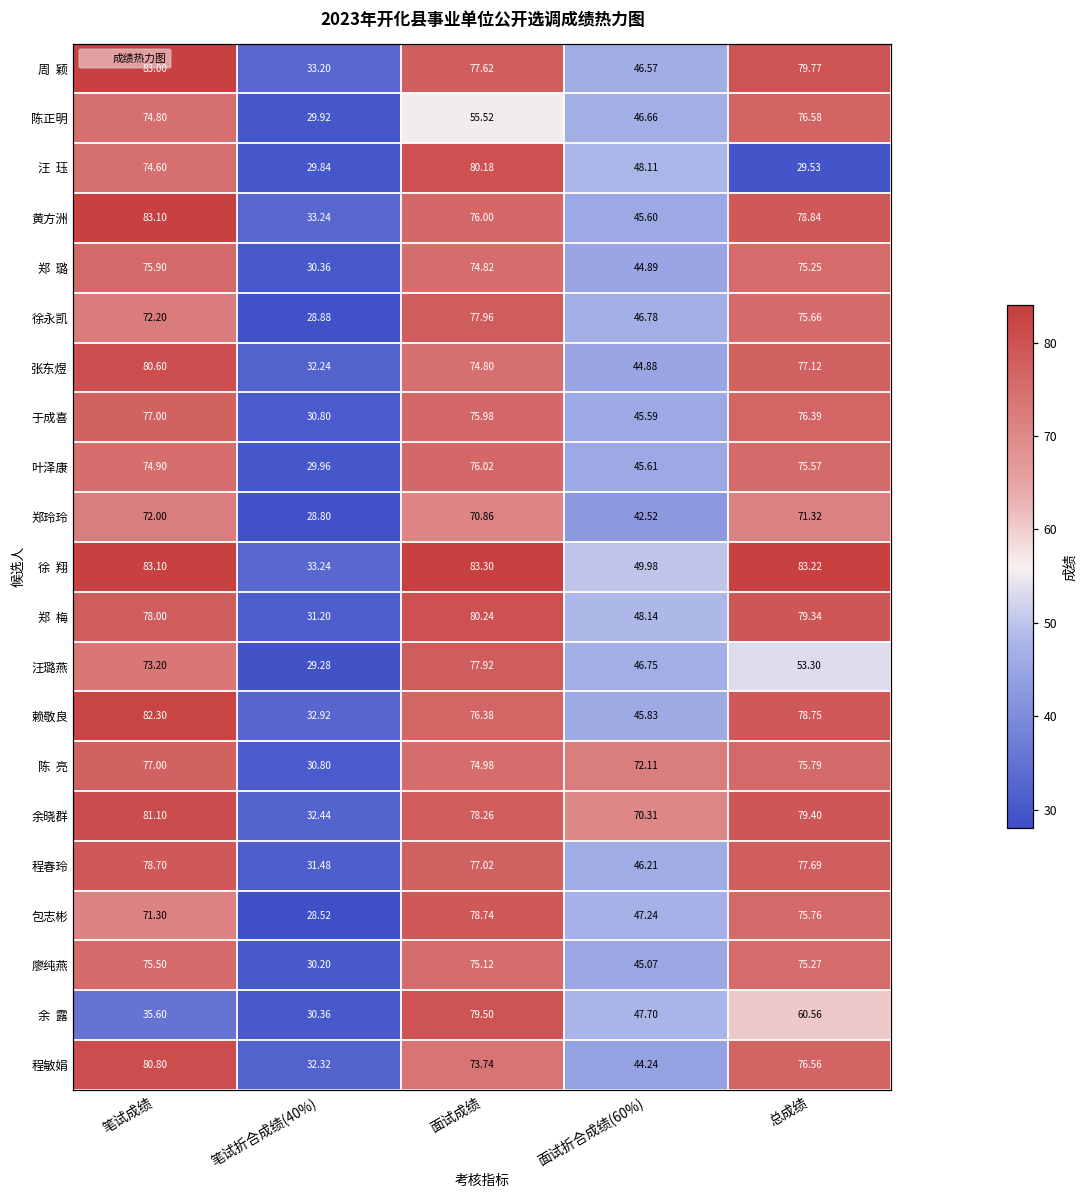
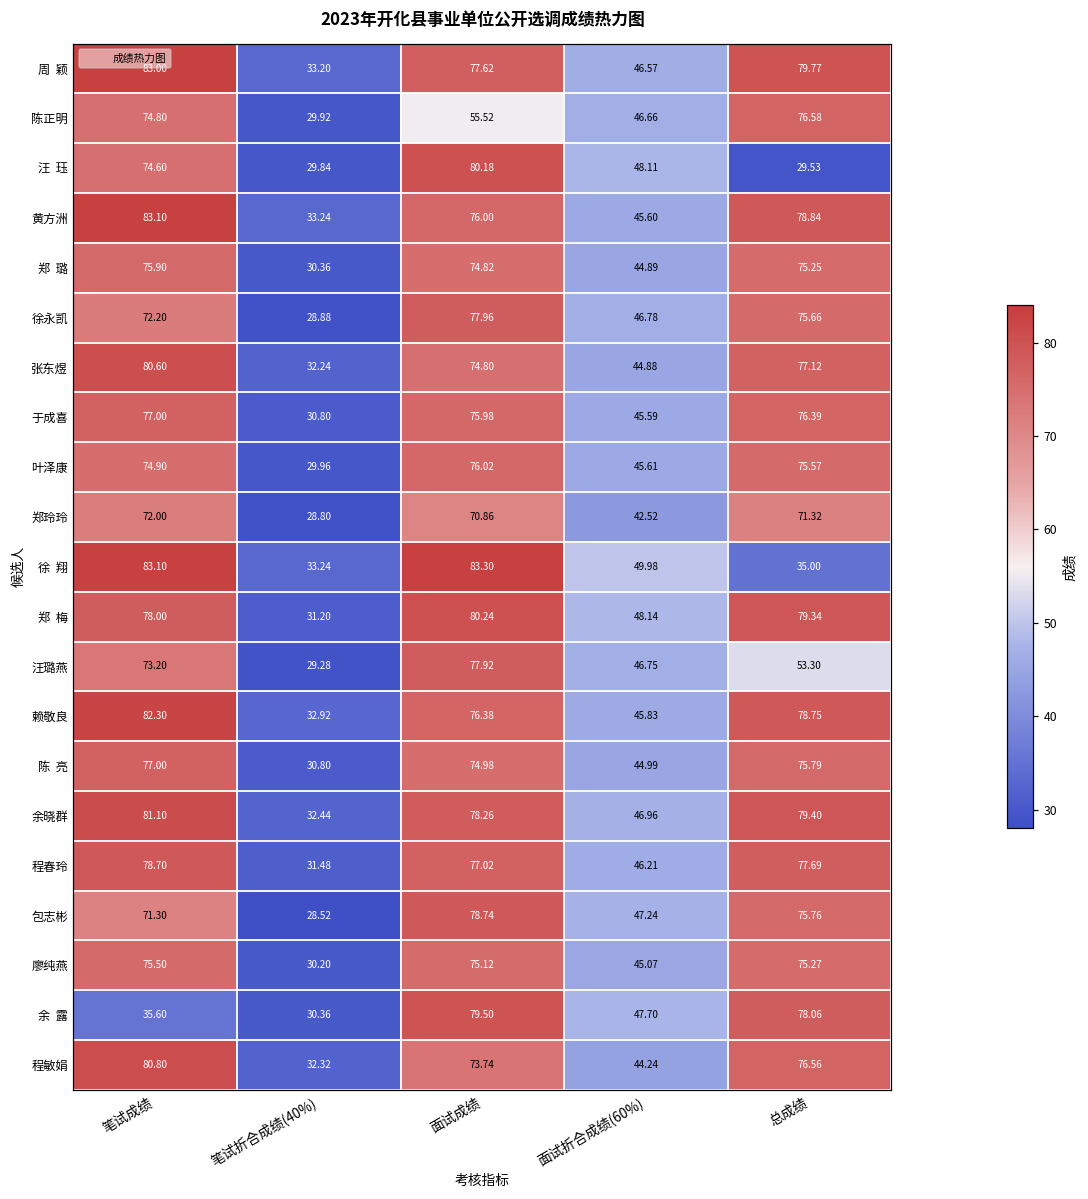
  {
    "周 颖": {
      "笔试折合成绩(40%)": 33.20,
      "面试成绩": 77.62,
      "面试折合成绩(60%)": 46.57,
      "总成绩": 79.77
    },
    "陈正明": {
      "笔试成绩": 74.80,
      "笔试折合成绩(40%)": 29.92,
      "面试成绩": 55.52,
      "面试折合成绩(60%)": 46.66,
      "总成绩": 76.58
    },
    "汪 珏": {
      "笔试成绩": 74.60,
      "笔试折合成绩(40%)": 29.84,
      "面试成绩": 80.18,
      "面试折合成绩(60%)": 48.11,
      "总成绩": 29.53
    },
    "黄方洲": {
      "笔试成绩": 83.10,
      "笔试折合成绩(40%)": 33.24,
      "面试成绩": 76.00,
      "面试折合成绩(60%)": 45.60,
      "总成绩": 78.84
    },
    "郑 璐": {
      "笔试成绩": 75.90,
      "笔试折合成绩(40%)": 30.36,
      "面试成绩": 74.82,
      "面试折合成绩(60%)": 44.89,
      "总成绩": 75.25
    },
    "徐永凯": {
      "笔试成绩": 72.20,
      "笔试折合成绩(40%)": 28.88,
      "面试成绩": 77.96,
      "面试折合成绩(60%)": 46.78,
      "总成绩": 75.66
    },
    "张东煜": {
      "笔试成绩": 80.60,
      "笔试折合成绩(40%)": 32.24,
      "面试成绩": 74.80,
      "面试折合成绩(60%)": 44.88,
      "总成绩": 77.12
    },
    "于成喜": {
      "笔试成绩": 77.00,
      "笔试折合成绩(40%)": 30.80,
      "面试成绩": 75.98,
      "面试折合成绩(60%)": 45.59,
      "总成绩": 76.39
    },
    "叶泽康": {
      "笔试成绩": 74.90,
      "笔试折合成绩(40%)": 29.96,
      "面试成绩": 76.02,
      "面试折合成绩(60%)": 45.61,
      "总成绩": 75.57
    },
    "郑玲玲": {
      "笔试成绩": 72.00,
      "笔试折合成绩(40%)": 28.80,
      "面试成绩": 70.86,
      "面试折合成绩(60%)": 42.52,
      "总成绩": 71.32
    },
    "徐 翔": {
      "笔试成绩": 83.10,
      "笔试折合成绩(40%)": 33.24,
      "面试成绩": 83.30,
      "面试折合成绩(60%)": 49.98,
-     "总成绩": 83.22
+     "总成绩": 35.00
    },
    "郑 梅": {
      "笔试成绩": 78.00,
      "笔试折合成绩(40%)": 31.20,
      "面试成绩": 80.24,
      "面试折合成绩(60%)": 48.14,
      "总成绩": 79.34
    },
    "汪璐燕": {
      "笔试成绩": 73.20,
      "笔试折合成绩(40%)": 29.28,
      "面试成绩": 77.92,
      "面试折合成绩(60%)": 46.75,
      "总成绩": 53.30
    },
    "赖敬良": {
      "笔试成绩": 82.30,
      "笔试折合成绩(40%)": 32.92,
      "面试成绩": 76.38,
      "面试折合成绩(60%)": 45.83,
      "总成绩": 78.75
    },
    "陈 亮": {
      "笔试成绩": 77.00,
      "笔试折合成绩(40%)": 30.80,
      "面试成绩": 74.98,
-     "面试折合成绩(60%)": 72.11,
+     "面试折合成绩(60%)": 44.99,
      "总成绩": 75.79
    },
    "余晓群": {
      "笔试成绩": 81.10,
      "笔试折合成绩(40%)": 32.44,
      "面试成绩": 78.26,
-     "面试折合成绩(60%)": 70.31,
+     "面试折合成绩(60%)": 46.96,
      "总成绩": 79.40
    },
    "程春玲": {
      "笔试成绩": 78.70,
      "笔试折合成绩(40%)": 31.48,
      "面试成绩": 77.02,
      "面试折合成绩(60%)": 46.21,
      "总成绩": 77.69
    },
    "包志彬": {
      "笔试成绩": 71.30,
      "笔试折合成绩(40%)": 28.52,
      "面试成绩": 78.74,
      "面试折合成绩(60%)": 47.24,
      "总成绩": 75.76
    },
    "廖纯燕": {
      "笔试成绩": 75.50,
      "笔试折合成绩(40%)": 30.20,
      "面试成绩": 75.12,
      "面试折合成绩(60%)": 45.07,
      "总成绩": 75.27
    },
    "余 露": {
      "笔试成绩": 35.60,
      "笔试折合成绩(40%)": 30.36,
      "面试成绩": 79.50,
      "面试折合成绩(60%)": 47.70,
-     "总成绩": 60.56
+     "总成绩": 78.06
    },
    "程敏娟": {
      "笔试成绩": 80.80,
      "笔试折合成绩(40%)": 32.32,
      "面试成绩": 73.74,
      "面试折合成绩(60%)": 44.24,
      "总成绩": 76.56
    }
  }
